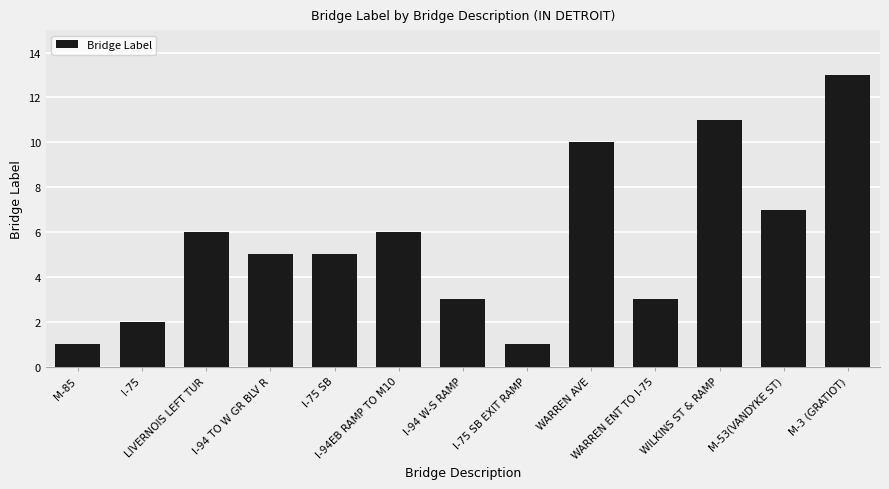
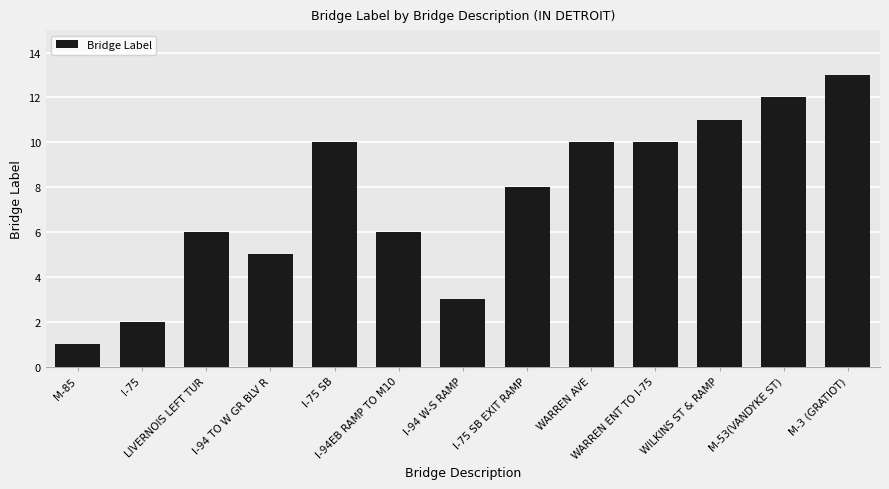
  {
    "M-85": 1,
    "I-75": 2,
    "LIVERNOIS LEFT TUR": 6,
    "I-94 TO W GR BLV R": 5,
-   "I-75 SB": 5,
+   "I-75 SB": 10,
    "I-94EB RAMP TO M10": 6,
    "I-94 W-S RAMP": 3,
-   "I-75 SB EXIT RAMP": 1,
+   "I-75 SB EXIT RAMP": 8,
    "WARREN AVE": 10,
-   "WARREN ENT TO I-75": 3,
+   "WARREN ENT TO I-75": 10,
    "WILKINS ST & RAMP": 11,
-   "M-53(VANDYKE ST)": 7,
+   "M-53(VANDYKE ST)": 12,
    "M-3 (GRATIOT)": 13
  }
